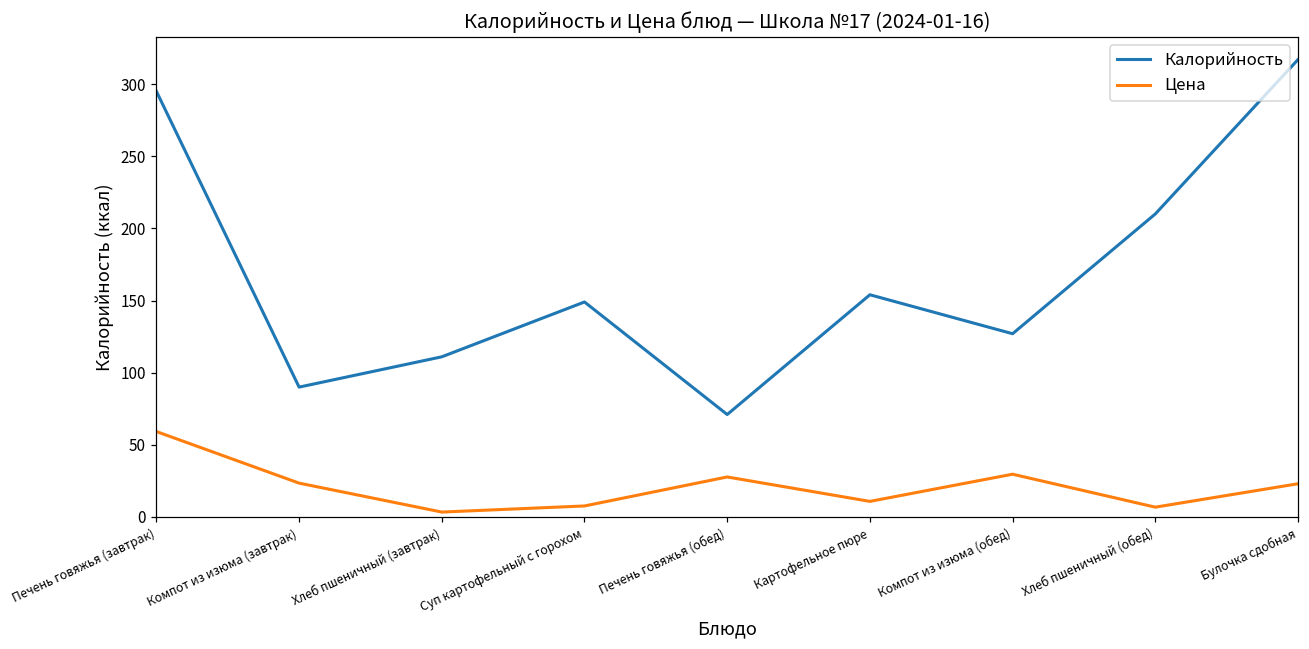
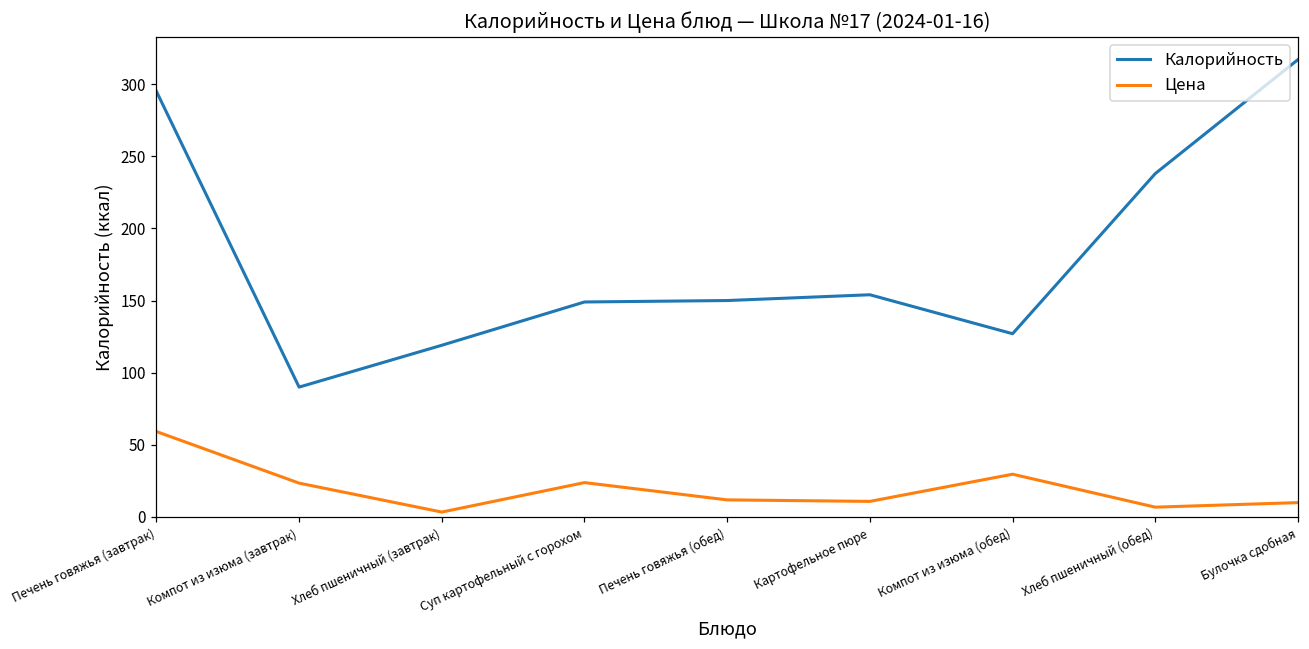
  {
    "Калорийность": {
      "Печень говяжья (завтрак)": 295,
      "Компот из изюма (завтрак)": 90,
-     "Хлеб пшеничный (завтрак)": 111,
+     "Хлеб пшеничный (завтрак)": 119,
      "Суп картофельный с горохом": 149,
-     "Печень говяжья (обед)": 71,
+     "Печень говяжья (обед)": 150,
      "Картофельное пюре": 154,
      "Компот из изюма (обед)": 127,
-     "Хлеб пшеничный (обед)": 210,
+     "Хлеб пшеничный (обед)": 238,
      "Булочка сдобная": 317
    },
    "Цена": {
      "Печень говяжья (завтрак)": 59,
      "Компот из изюма (завтрак)": 23,
      "Хлеб пшеничный (завтрак)": 3,
-     "Суп картофельный с горохом": 8,
-     "Печень говяжья (обед)": 28,
+     "Суп картофельный с горохом": 24,
+     "Печень говяжья (обед)": 12,
      "Картофельное пюре": 11,
      "Компот из изюма (обед)": 30,
      "Хлеб пшеничный (обед)": 7,
-     "Булочка сдобная": 23
+     "Булочка сдобная": 10
    }
  }
